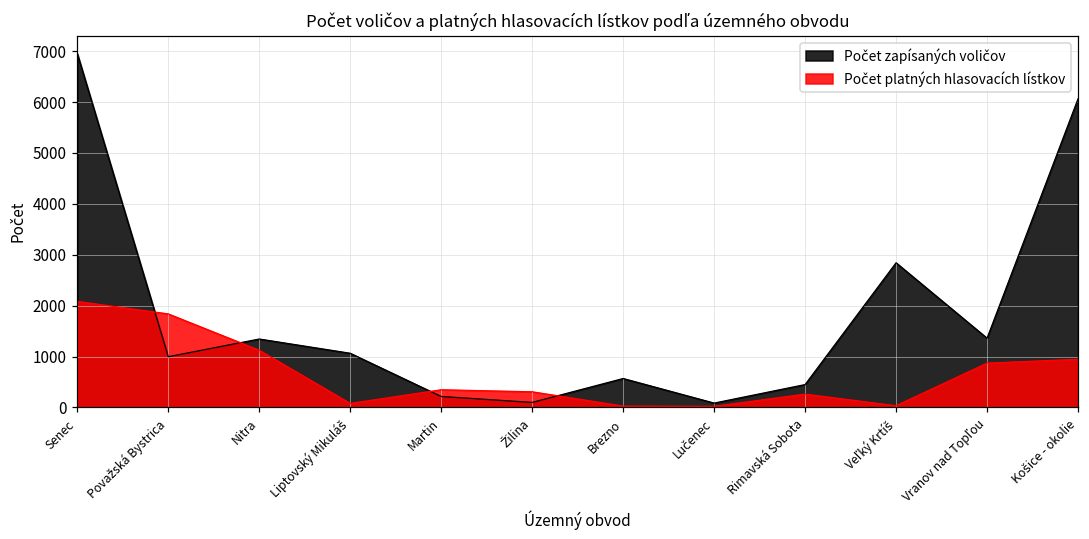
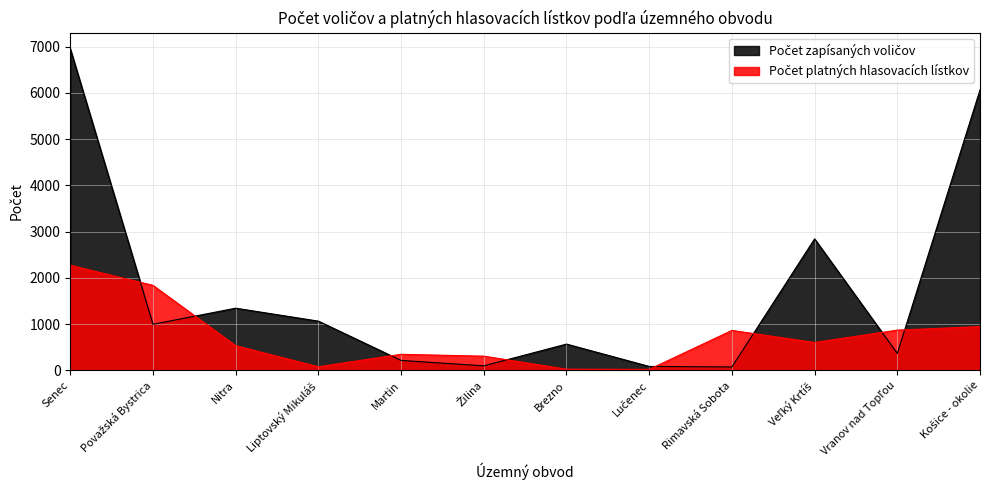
  {
    "Počet zapísaných voličov": {
      "Senec": 7000,
      "Považská Bystrica": 1000,
      "Nitra": 1300,
      "Liptovský Mikuláš": 1100,
      "Martin": 200,
      "Žilina": 100,
      "Brezno": 600,
      "Lučenec": 100,
-     "Rimavská Sobota": 500,
+     "Rimavská Sobota": 100,
      "Veľký Krtíš": 2800,
-     "Vranov nad Topľou": 1400,
+     "Vranov nad Topľou": 400,
      "Košice - okolie": 6100
    },
    "Počet platných hlasovacích lístkov": {
-     "Senec": 2100,
+     "Senec": 2300,
      "Považská Bystrica": 1800,
-     "Nitra": 1100,
+     "Nitra": 500,
      "Liptovský Mikuláš": 100,
      "Martin": 300,
      "Žilina": 300,
      "Brezno": 0,
      "Lučenec": 0,
-     "Rimavská Sobota": 300,
-     "Veľký Krtíš": 0,
+     "Rimavská Sobota": 900,
+     "Veľký Krtíš": 600,
      "Vranov nad Topľou": 900,
      "Košice - okolie": 900
    }
  }
